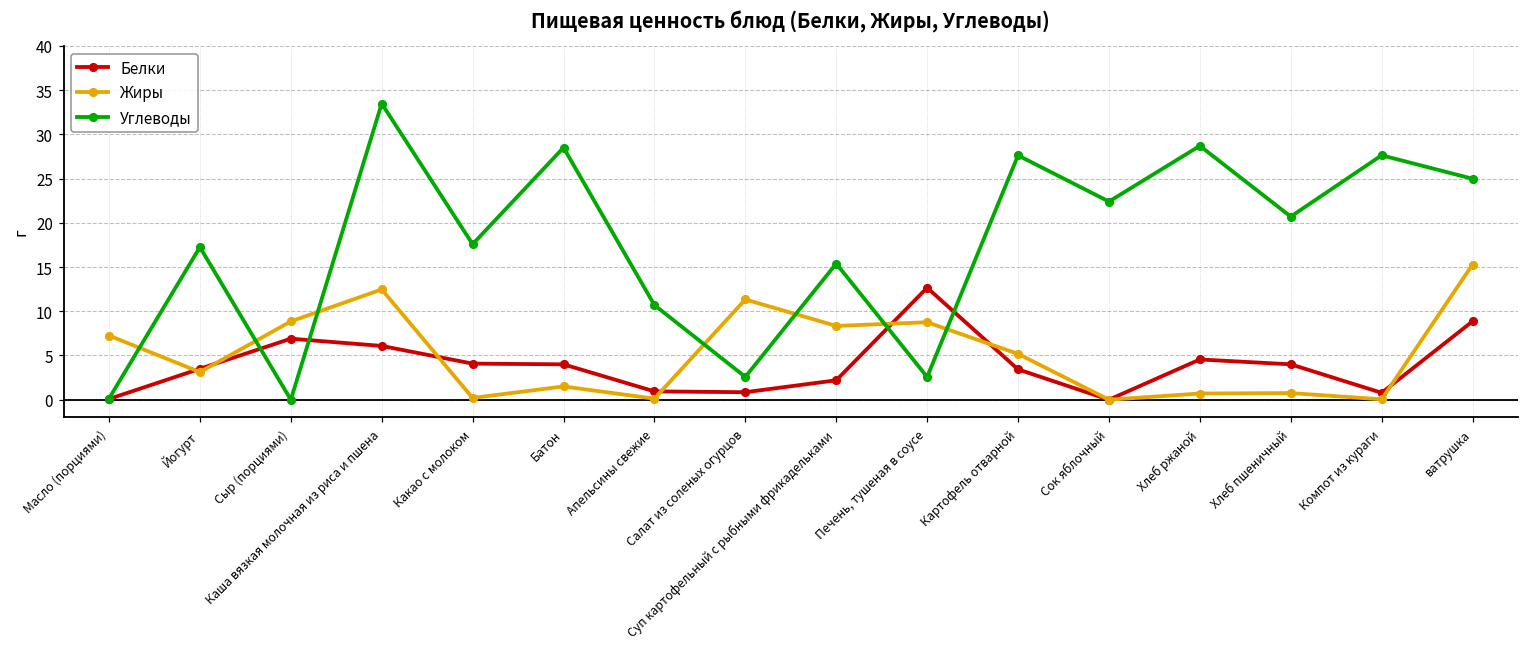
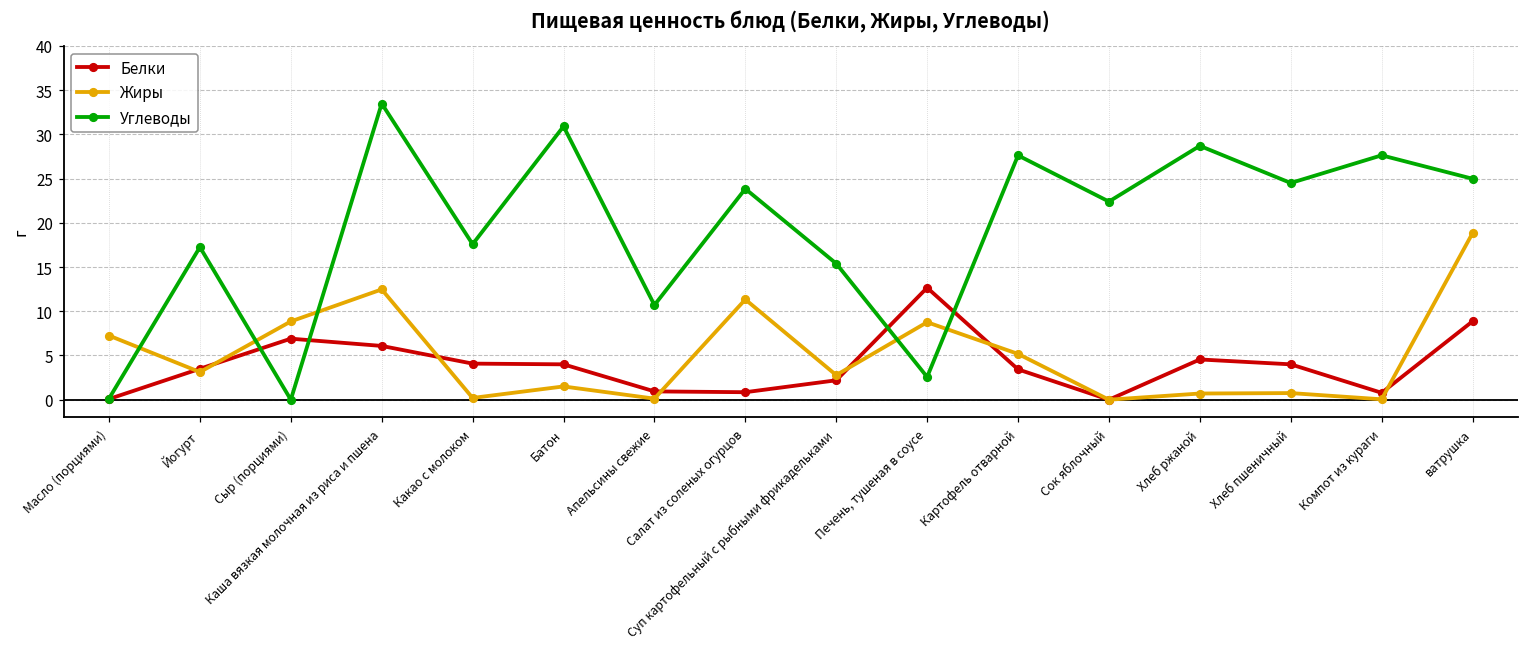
  {
    "Белки": {
      "Йогурт": 4,
      "Сыр (порциями)": 7,
      "Каша вязкая молочная из риса и пшена": 6,
      "Какао с молоком": 4,
      "Батон": 4,
      "Апельсины свежие": 1,
      "Салат из соленых огурцов": 1,
      "Суп картофельный с рыбными фрикадельками": 2,
      "Печень, тушеная в соусе": 13,
      "Картофель отварной": 3,
      "Хлеб ржаной": 5,
      "Хлеб пшеничный": 4,
      "Компот из кураги": 1,
      "ватрушка": 9
    },
    "Жиры": {
      "Масло (порциями)": 7,
      "Йогурт": 3,
      "Сыр (порциями)": 9,
      "Каша вязкая молочная из риса и пшена": 12,
      "Какао с молоком": 0,
      "Батон": 2,
      "Апельсины свежие": 0,
      "Салат из соленых огурцов": 11,
-     "Суп картофельный с рыбными фрикадельками": 8,
+     "Суп картофельный с рыбными фрикадельками": 3,
      "Печень, тушеная в соусе": 9,
      "Картофель отварной": 5,
      "Хлеб ржаной": 1,
      "Хлеб пшеничный": 1,
      "Компот из кураги": 0,
-     "ватрушка": 15
+     "ватрушка": 19
    },
    "Углеводы": {
      "Йогурт": 17,
      "Сыр (порциями)": 0,
      "Каша вязкая молочная из риса и пшена": 33,
      "Какао с молоком": 18,
-     "Батон": 29,
+     "Батон": 31,
      "Апельсины свежие": 11,
-     "Салат из соленых огурцов": 3,
+     "Салат из соленых огурцов": 24,
      "Суп картофельный с рыбными фрикадельками": 15,
      "Печень, тушеная в соусе": 3,
      "Картофель отварной": 28,
      "Сок яблочный": 22,
      "Хлеб ржаной": 29,
-     "Хлеб пшеничный": 21,
+     "Хлеб пшеничный": 25,
      "Компот из кураги": 28,
      "ватрушка": 25
    }
  }
